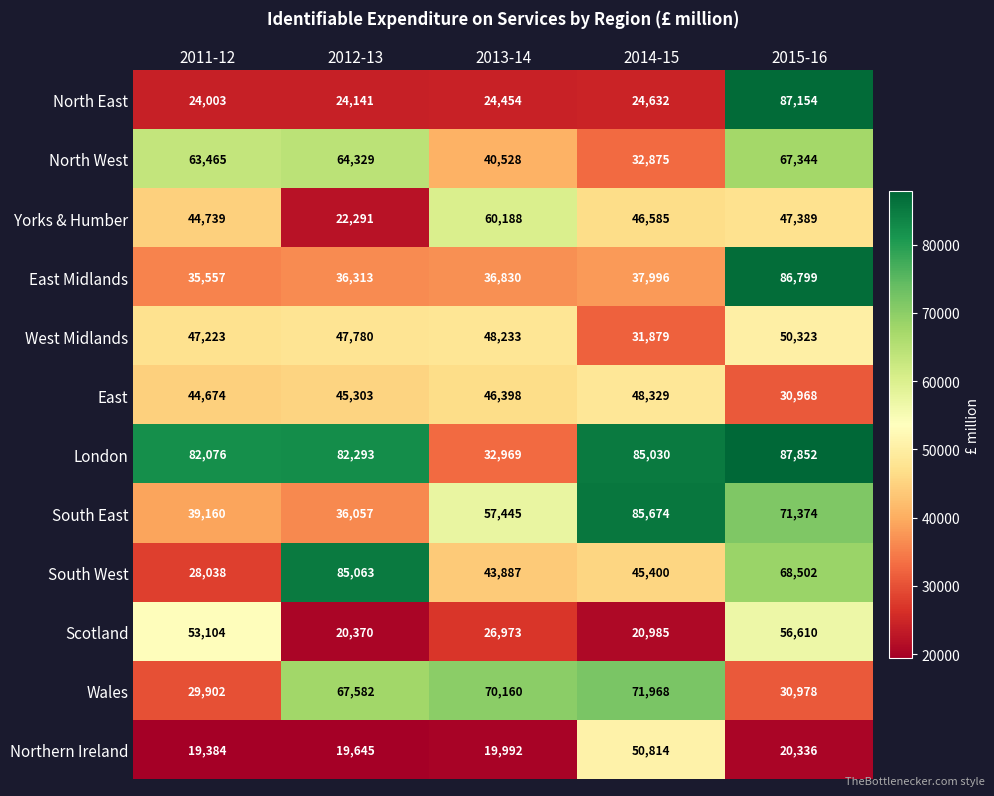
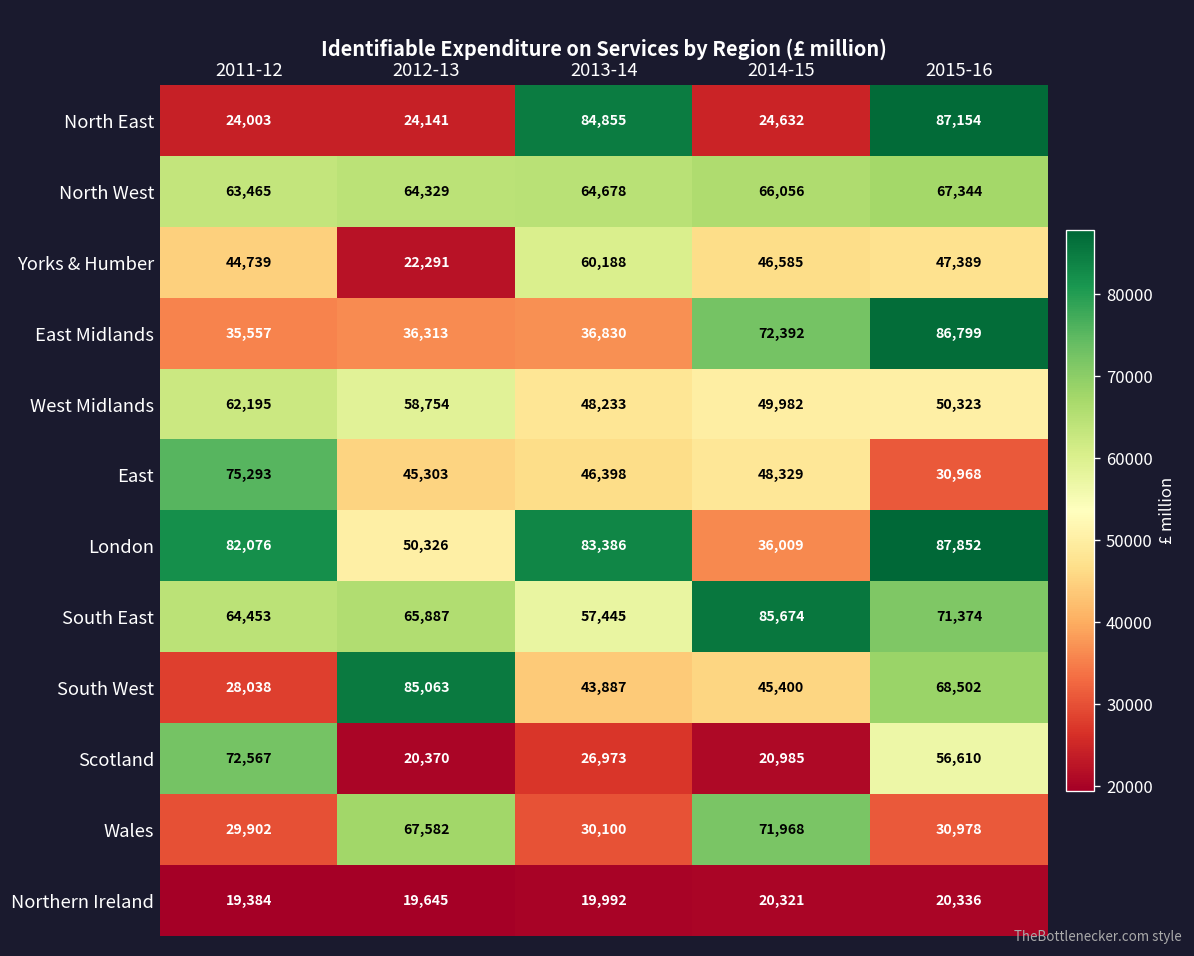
  {
    "North East": {
      "2011-12": "24,003",
      "2012-13": "24,141",
-     "2013-14": "24,454",
+     "2013-14": "84,855",
      "2014-15": "24,632",
      "2015-16": "87,154"
    },
    "North West": {
      "2011-12": "63,465",
      "2012-13": "64,329",
-     "2013-14": "40,528",
-     "2014-15": "32,875",
+     "2013-14": "64,678",
+     "2014-15": "66,056",
      "2015-16": "67,344"
    },
    "Yorks & Humber": {
      "2011-12": "44,739",
      "2012-13": "22,291",
      "2013-14": "60,188",
      "2014-15": "46,585",
      "2015-16": "47,389"
    },
    "East Midlands": {
      "2011-12": "35,557",
      "2012-13": "36,313",
      "2013-14": "36,830",
-     "2014-15": "37,996",
+     "2014-15": "72,392",
      "2015-16": "86,799"
    },
    "West Midlands": {
-     "2011-12": "47,223",
-     "2012-13": "47,780",
+     "2011-12": "62,195",
+     "2012-13": "58,754",
      "2013-14": "48,233",
-     "2014-15": "31,879",
+     "2014-15": "49,982",
      "2015-16": "50,323"
    },
    "East": {
-     "2011-12": "44,674",
+     "2011-12": "75,293",
      "2012-13": "45,303",
      "2013-14": "46,398",
      "2014-15": "48,329",
      "2015-16": "30,968"
    },
    "London": {
      "2011-12": "82,076",
-     "2012-13": "82,293",
-     "2013-14": "32,969",
-     "2014-15": "85,030",
+     "2012-13": "50,326",
+     "2013-14": "83,386",
+     "2014-15": "36,009",
      "2015-16": "87,852"
    },
    "South East": {
-     "2011-12": "39,160",
-     "2012-13": "36,057",
+     "2011-12": "64,453",
+     "2012-13": "65,887",
      "2013-14": "57,445",
      "2014-15": "85,674",
      "2015-16": "71,374"
    },
    "South West": {
      "2011-12": "28,038",
      "2012-13": "85,063",
      "2013-14": "43,887",
      "2014-15": "45,400",
      "2015-16": "68,502"
    },
    "Scotland": {
-     "2011-12": "53,104",
+     "2011-12": "72,567",
      "2012-13": "20,370",
      "2013-14": "26,973",
      "2014-15": "20,985",
      "2015-16": "56,610"
    },
    "Wales": {
      "2011-12": "29,902",
      "2012-13": "67,582",
-     "2013-14": "70,160",
+     "2013-14": "30,100",
      "2014-15": "71,968",
      "2015-16": "30,978"
    },
    "Northern Ireland": {
      "2011-12": "19,384",
      "2012-13": "19,645",
      "2013-14": "19,992",
-     "2014-15": "50,814",
+     "2014-15": "20,321",
      "2015-16": "20,336"
    }
  }
